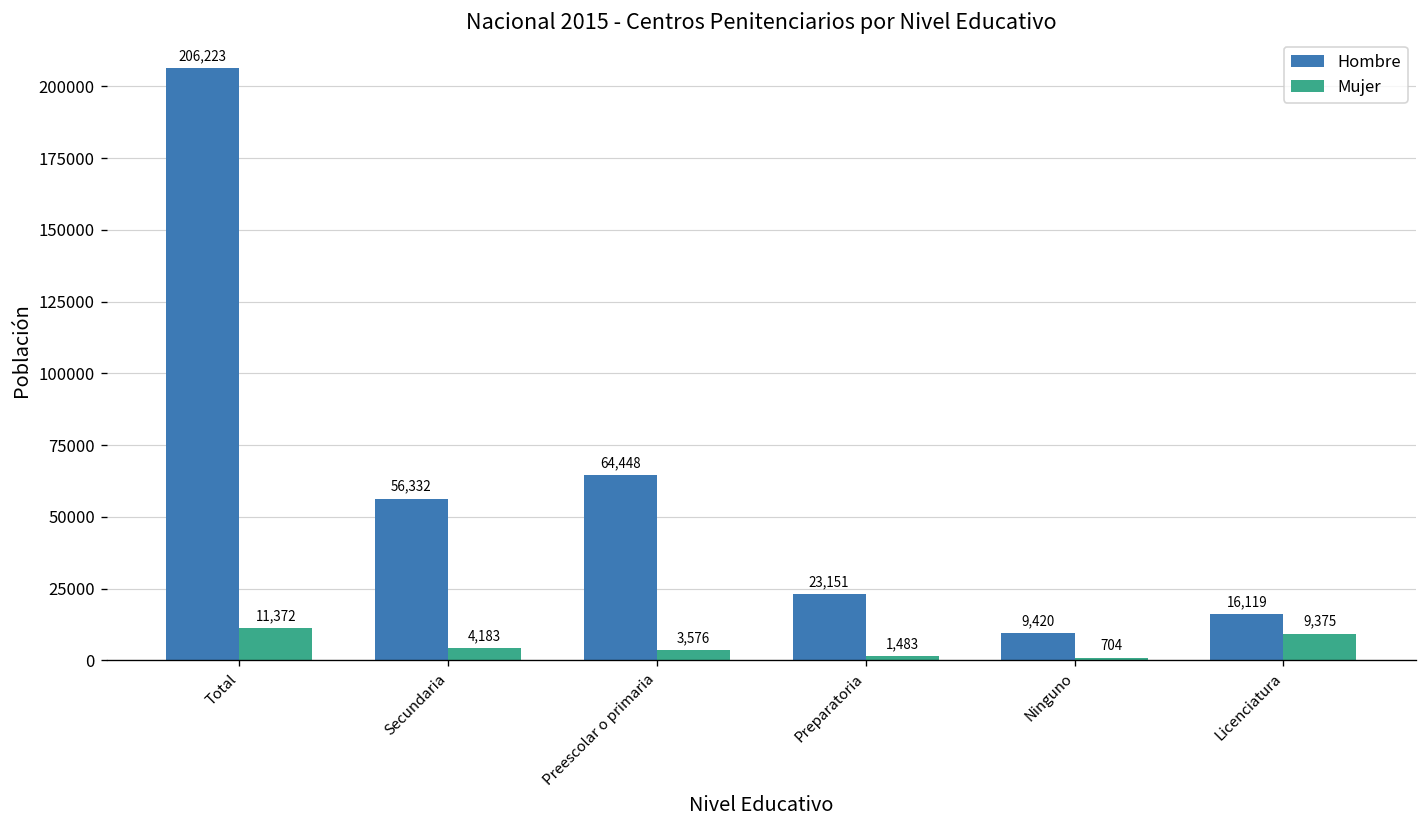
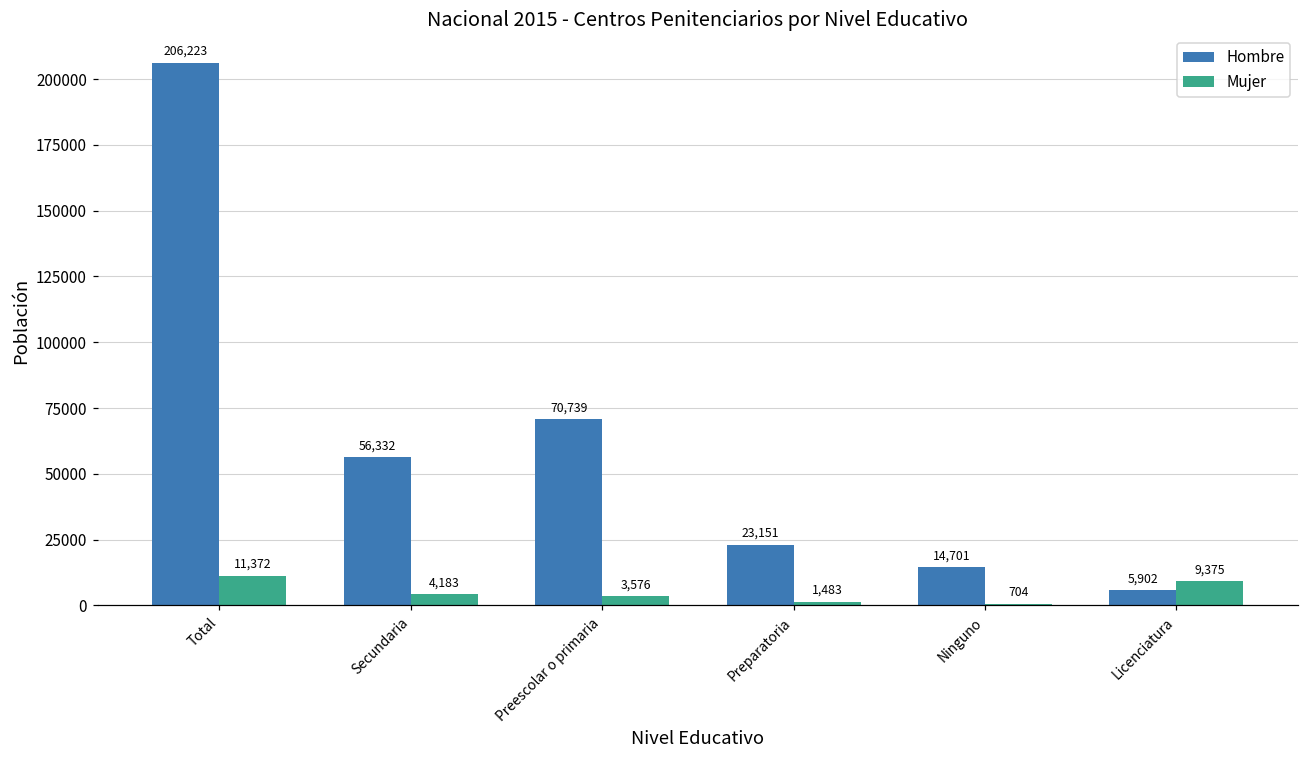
  {
    "Hombre": {
      "Total": "206,223",
      "Secundaria": "56,332",
-     "Preescolar o primaria": "64,448",
+     "Preescolar o primaria": "70,739",
      "Preparatoria": "23,151",
-     "Ninguno": "9,420",
-     "Licenciatura": "16,119"
+     "Ninguno": "14,701",
+     "Licenciatura": "5,902"
    },
    "Mujer": {
      "Total": "11,372",
      "Secundaria": "4,183",
      "Preescolar o primaria": "3,576",
      "Preparatoria": "1,483",
      "Ninguno": "704",
      "Licenciatura": "9,375"
    }
  }
